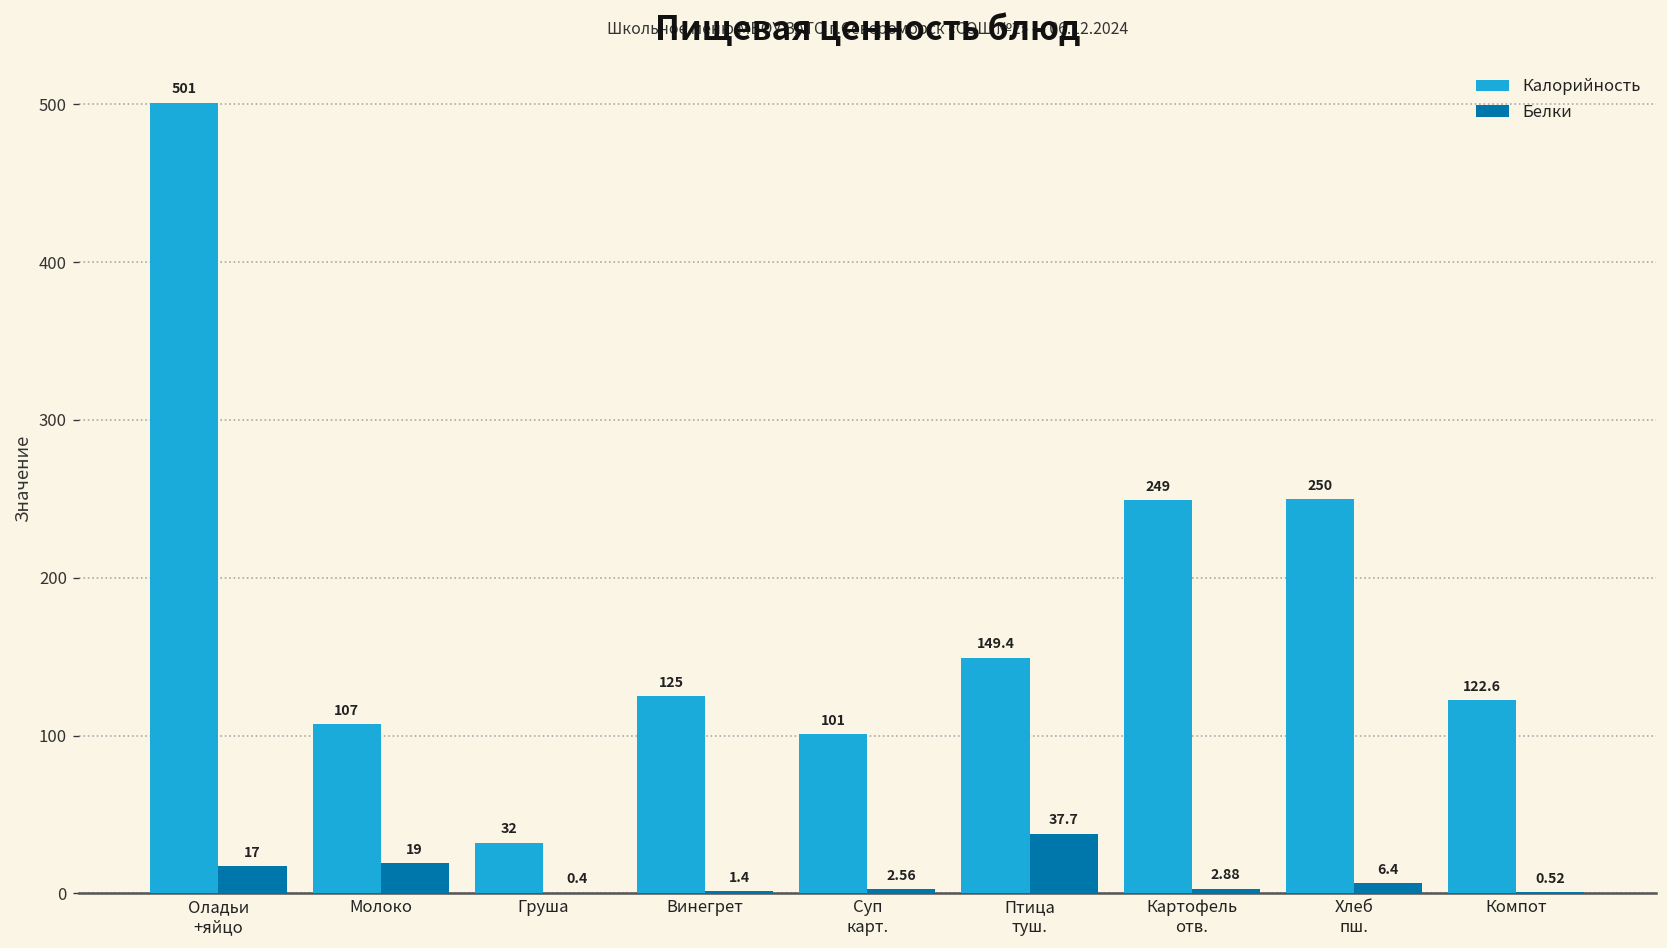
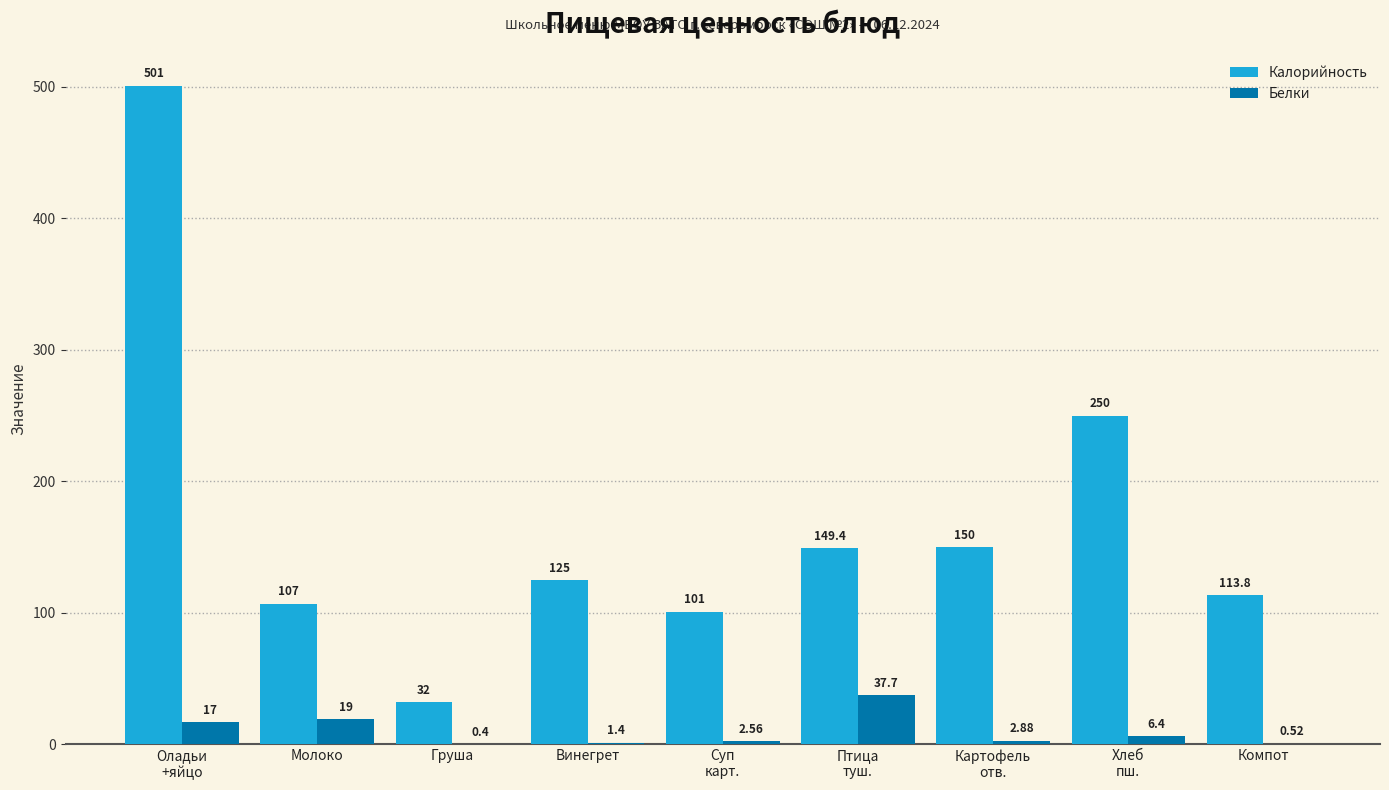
  {
    "Калорийность": {
      "Оладьи +яйцо": 501,
      "Молоко": 107,
      "Груша": 32,
      "Винегрет": 125,
      "Суп карт.": 101,
      "Птица туш.": 149.4,
-     "Картофель отв.": 249,
+     "Картофель отв.": 150,
      "Хлеб пш.": 250,
-     "Компот": 122.6
+     "Компот": 113.8
    },
    "Белки": {
      "Оладьи +яйцо": 17,
      "Молоко": 19,
      "Груша": 0.4,
      "Винегрет": 1.4,
      "Суп карт.": 2.56,
      "Птица туш.": 37.7,
      "Картофель отв.": 2.88,
      "Хлеб пш.": 6.4,
      "Компот": 0.52
    }
  }
